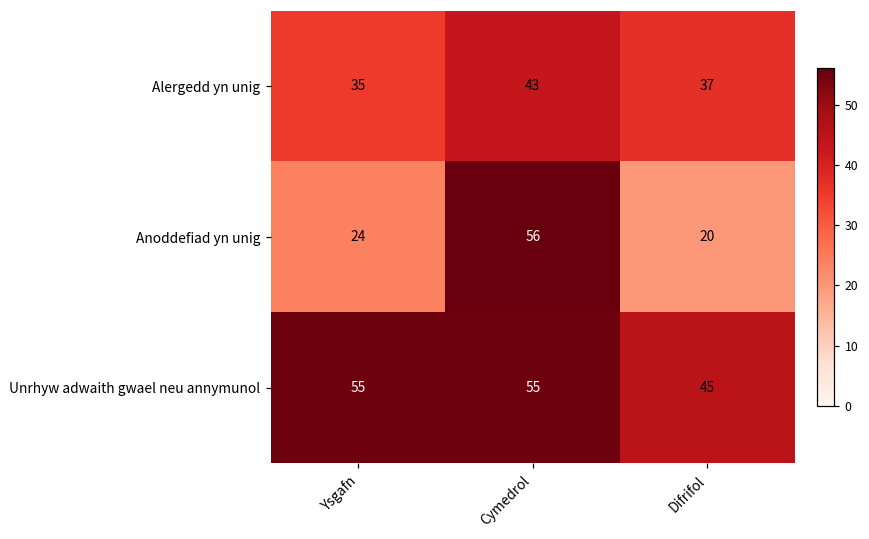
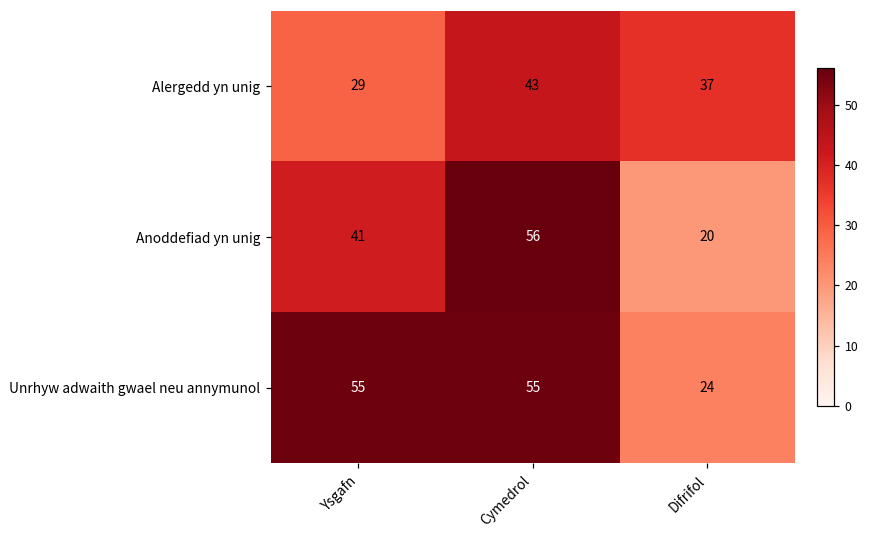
  {
    "Alergedd yn unig": {
-     "Ysgafn": 35,
+     "Ysgafn": 29,
      "Cymedrol": 43,
      "Difrifol": 37
    },
    "Anoddefiad yn unig": {
-     "Ysgafn": 24,
+     "Ysgafn": 41,
      "Cymedrol": 56,
      "Difrifol": 20
    },
    "Unrhyw adwaith gwael neu annymunol": {
      "Ysgafn": 55,
      "Cymedrol": 55,
-     "Difrifol": 45
+     "Difrifol": 24
    }
  }
